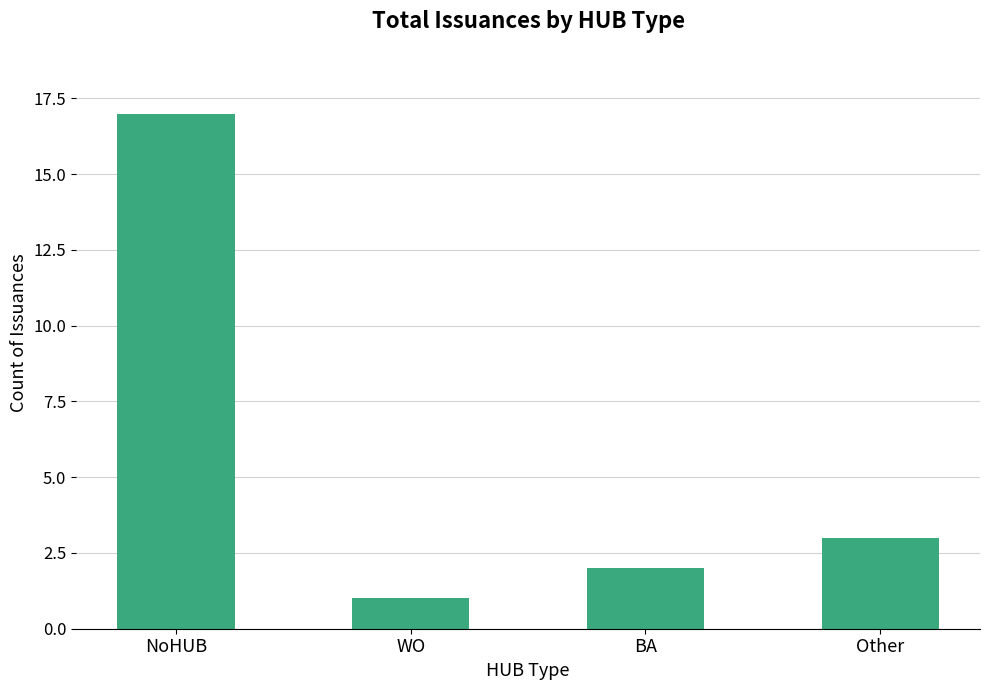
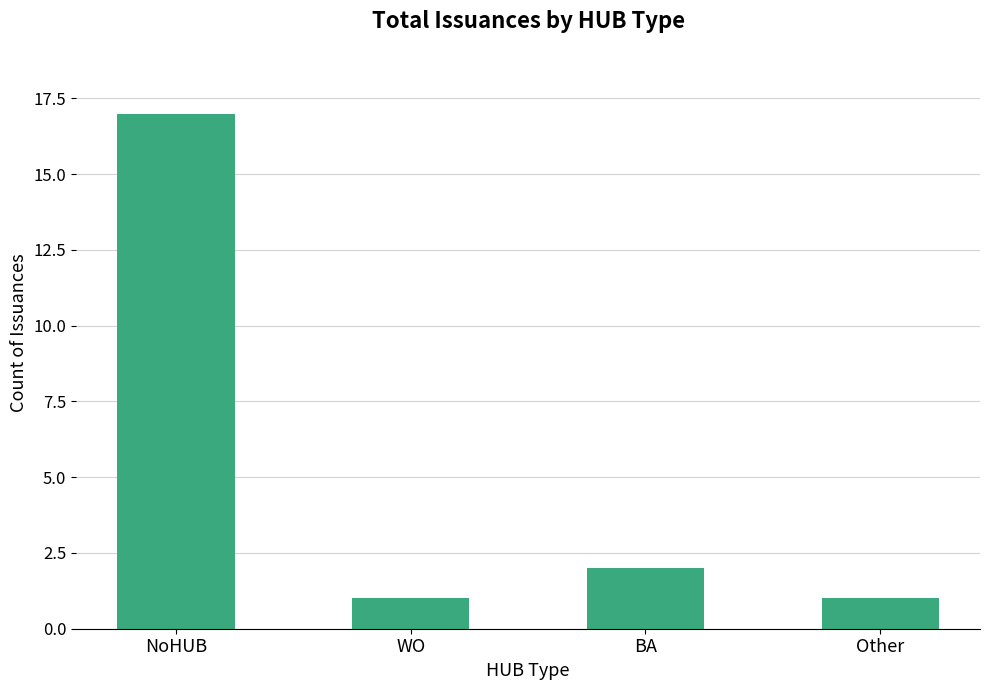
  {
    "NoHUB": 17,
    "WO": 1,
    "BA": 2,
-   "Other": 3
+   "Other": 1
  }
